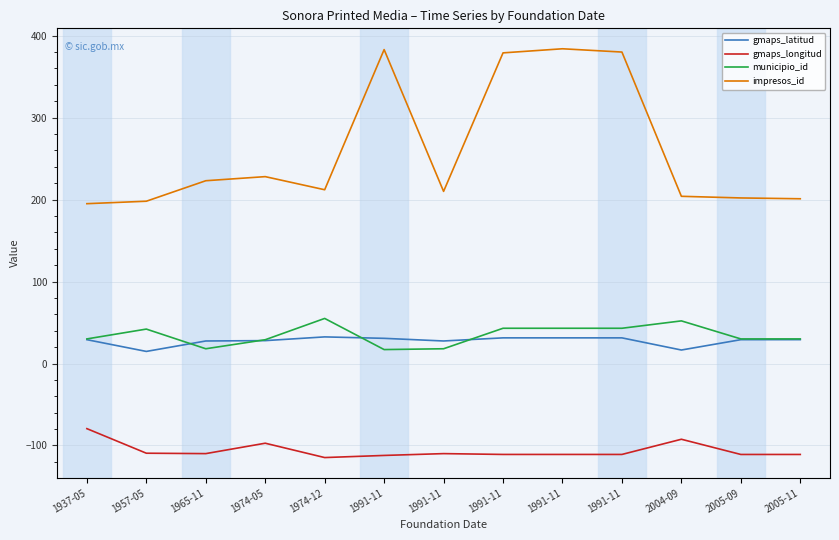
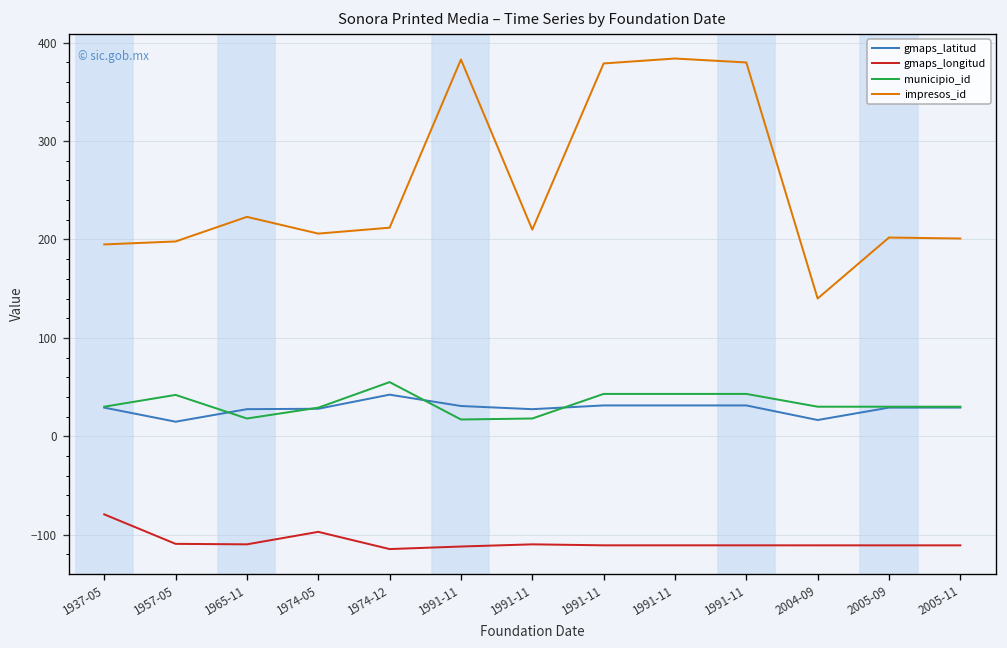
  {
    "gmaps_latitud": {
      "1957-05": 10,
      "1965-11": 30,
-     "1974-12": 30,
+     "1974-12": 40,
      "2004-09": 20
    },
    "gmaps_longitud": {
      "1937-05": -80,
      "1957-05": -110,
      "1965-11": -110,
      "1974-05": -100,
      "1974-12": -110,
-     "2004-09": -90,
+     "2004-09": -110,
      "2005-09": -110,
      "2005-11": -110
    },
    "municipio_id": {
      "1957-05": 40,
      "1965-11": 20,
      "1974-12": 60,
-     "2004-09": 50
+     "2004-09": 30
    },
    "impresos_id": {
      "1937-05": 200,
      "1957-05": 200,
      "1965-11": 220,
-     "1974-05": 230,
+     "1974-05": 210,
      "1974-12": 210,
-     "2004-09": 200,
+     "2004-09": 140,
      "2005-09": 200,
      "2005-11": 200
    }
  }
